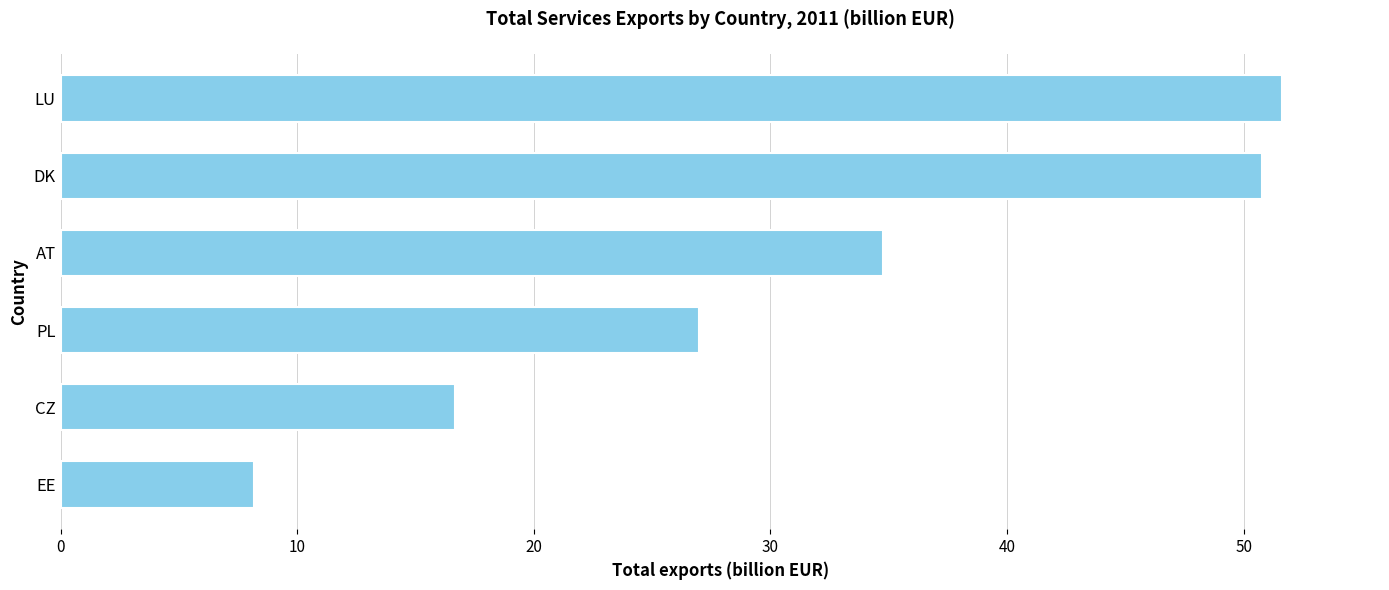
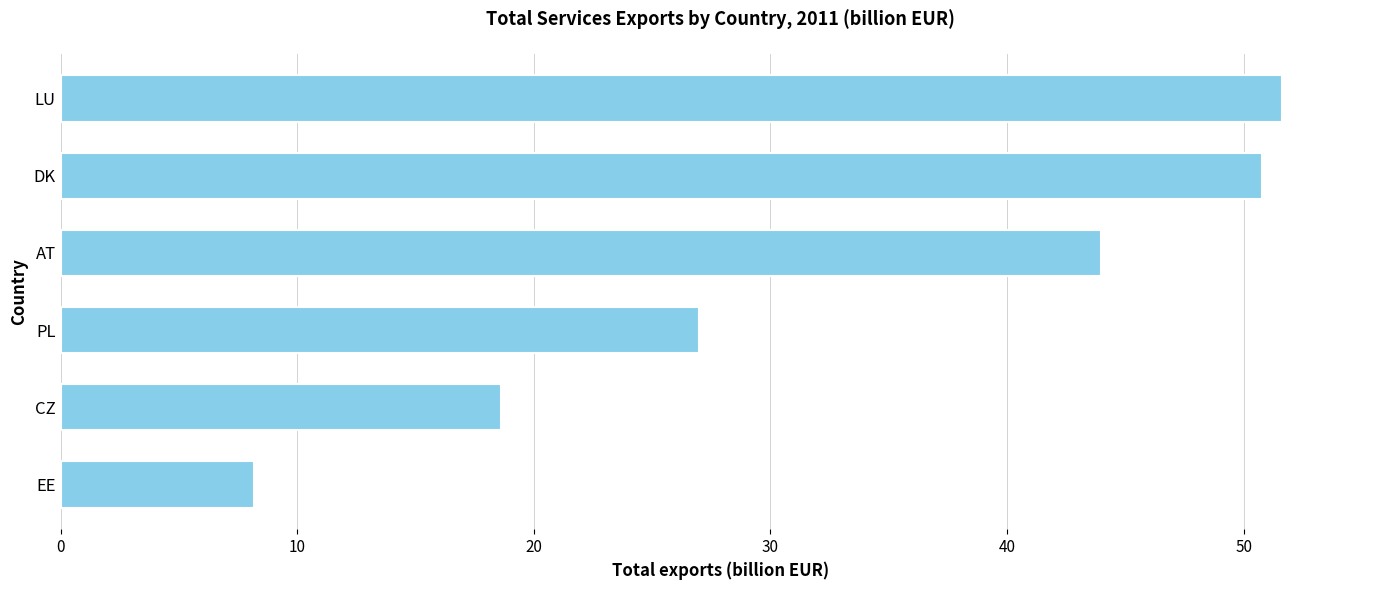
  {
    "LU": 51.6,
    "DK": 50.8,
-   "AT": 34.8,
+   "AT": 44.0,
    "PL": 27.0,
-   "CZ": 16.7,
+   "CZ": 18.6,
    "EE": 8.2
  }
